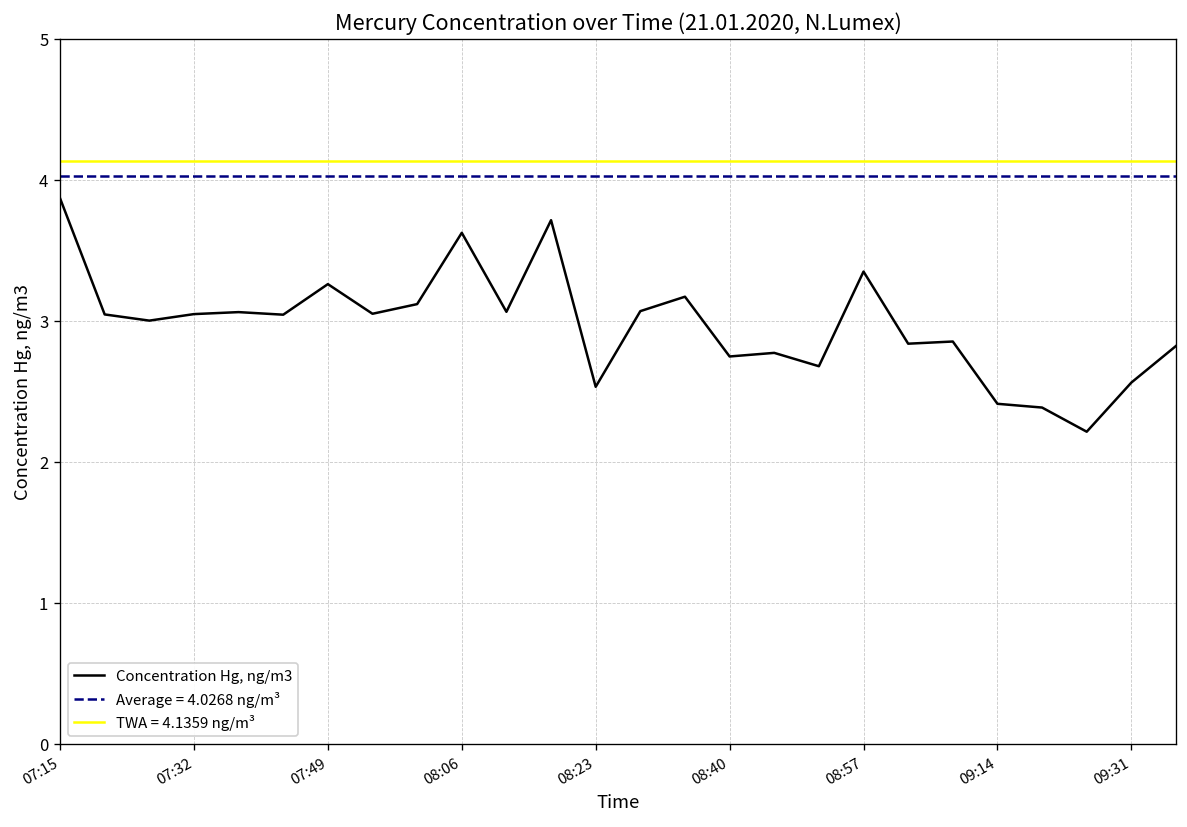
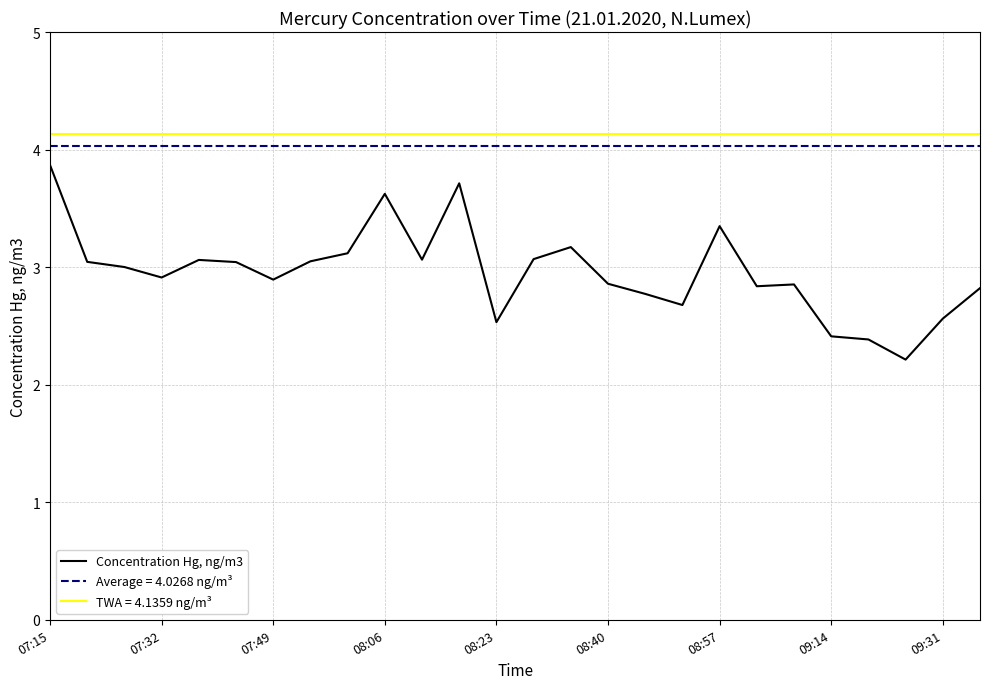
  {
    "07:15": 3.87,
-   "07:32": 3.05,
-   "07:49": 3.26,
+   "07:32": 2.91,
+   "07:49": 2.89,
    "08:06": 3.62,
    "08:23": 2.53,
-   "08:40": 2.75,
+   "08:40": 2.86,
    "08:57": 3.35,
    "09:14": 2.41,
    "09:31": 2.56
  }
